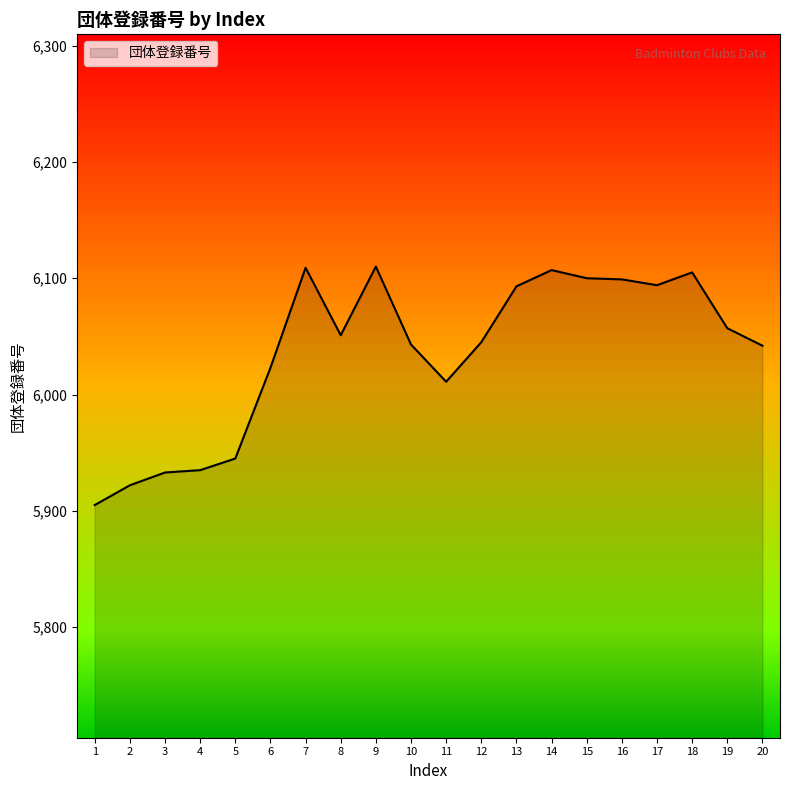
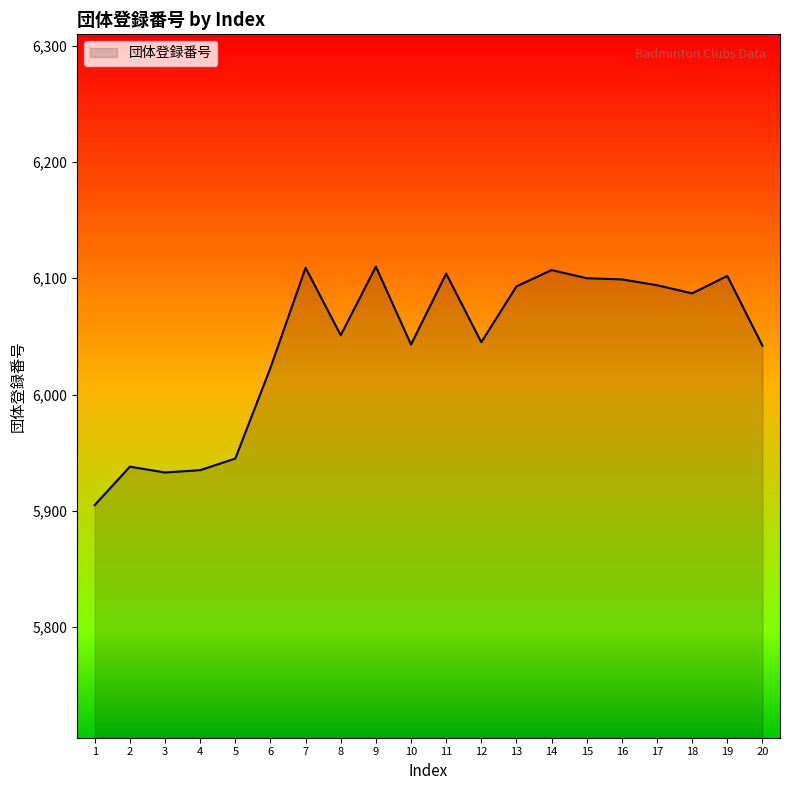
  {
    "1": "5,905",
-   "2": "5,922",
+   "2": "5,938",
    "3": "5,933",
    "4": "5,935",
    "5": "5,945",
    "6": "6,023",
    "7": "6,109",
    "8": "6,051",
    "9": "6,110",
    "10": "6,043",
-   "11": "6,011",
+   "11": "6,104",
    "12": "6,045",
    "13": "6,093",
    "14": "6,107",
    "15": "6,100",
    "16": "6,099",
    "17": "6,094",
-   "18": "6,105",
-   "19": "6,057",
+   "18": "6,087",
+   "19": "6,102",
    "20": "6,042"
  }
